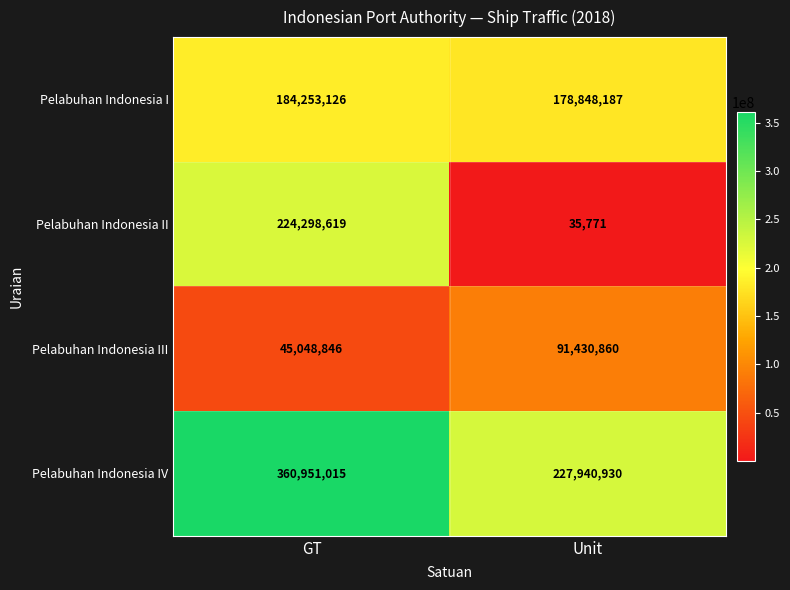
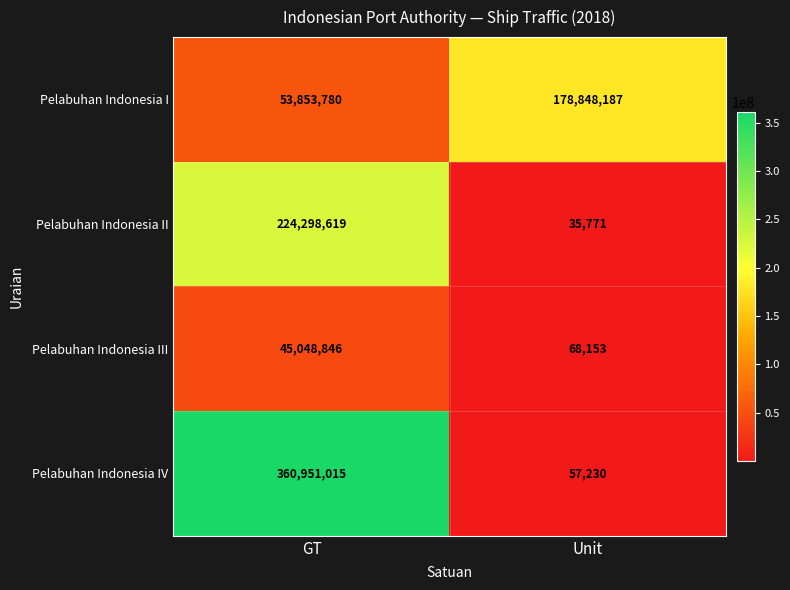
  {
    "Pelabuhan Indonesia I": {
-     "GT": "184,253,126",
+     "GT": "53,853,780",
      "Unit": "178,848,187"
    },
    "Pelabuhan Indonesia II": {
      "GT": "224,298,619",
      "Unit": "35,771"
    },
    "Pelabuhan Indonesia III": {
      "GT": "45,048,846",
-     "Unit": "91,430,860"
+     "Unit": "68,153"
    },
    "Pelabuhan Indonesia IV": {
      "GT": "360,951,015",
-     "Unit": "227,940,930"
+     "Unit": "57,230"
    }
  }
